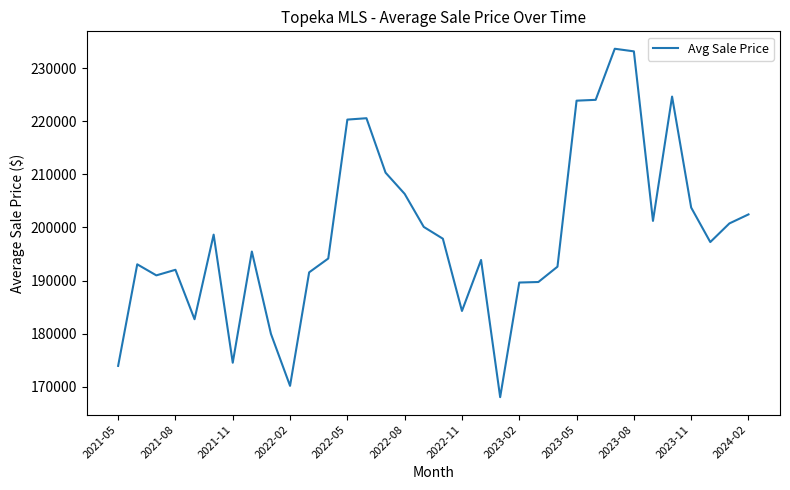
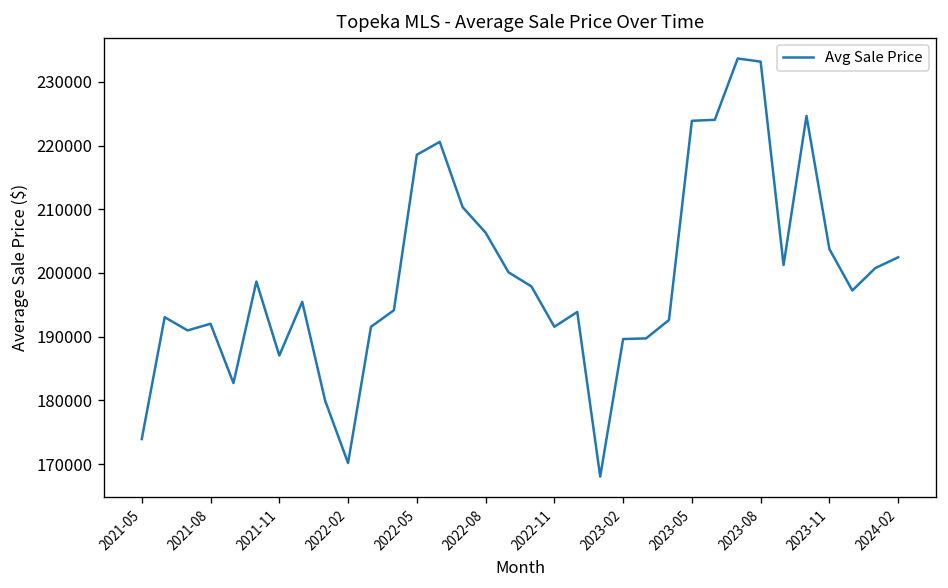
  {
    "2021-05": 174000,
    "2021-08": 192000,
-   "2021-11": 175000,
+   "2021-11": 187000,
    "2022-02": 170000,
-   "2022-05": 220000,
+   "2022-05": 219000,
    "2022-08": 206000,
-   "2022-11": 184000,
+   "2022-11": 192000,
    "2023-02": 190000,
    "2023-05": 224000,
    "2023-08": 233000,
    "2023-11": 204000,
    "2024-02": 202000
  }
